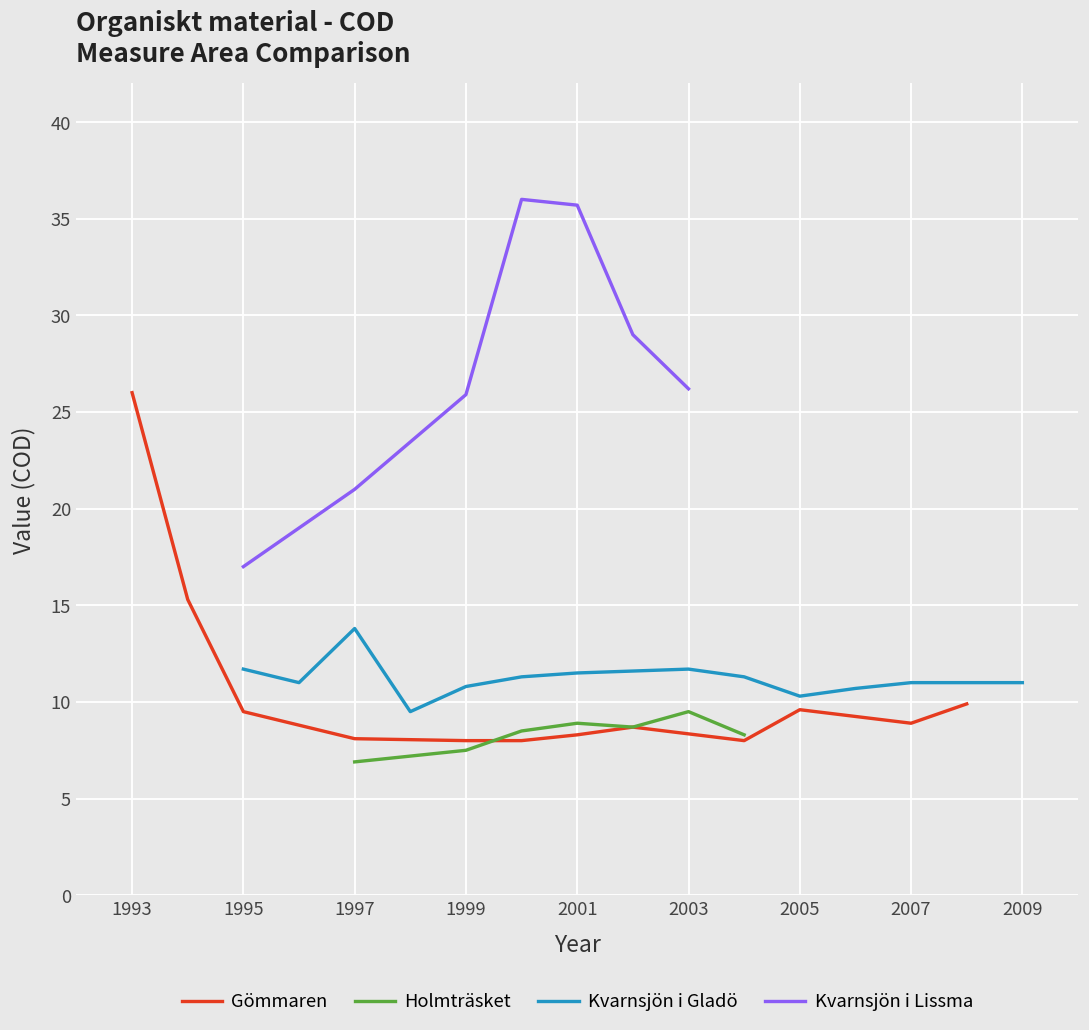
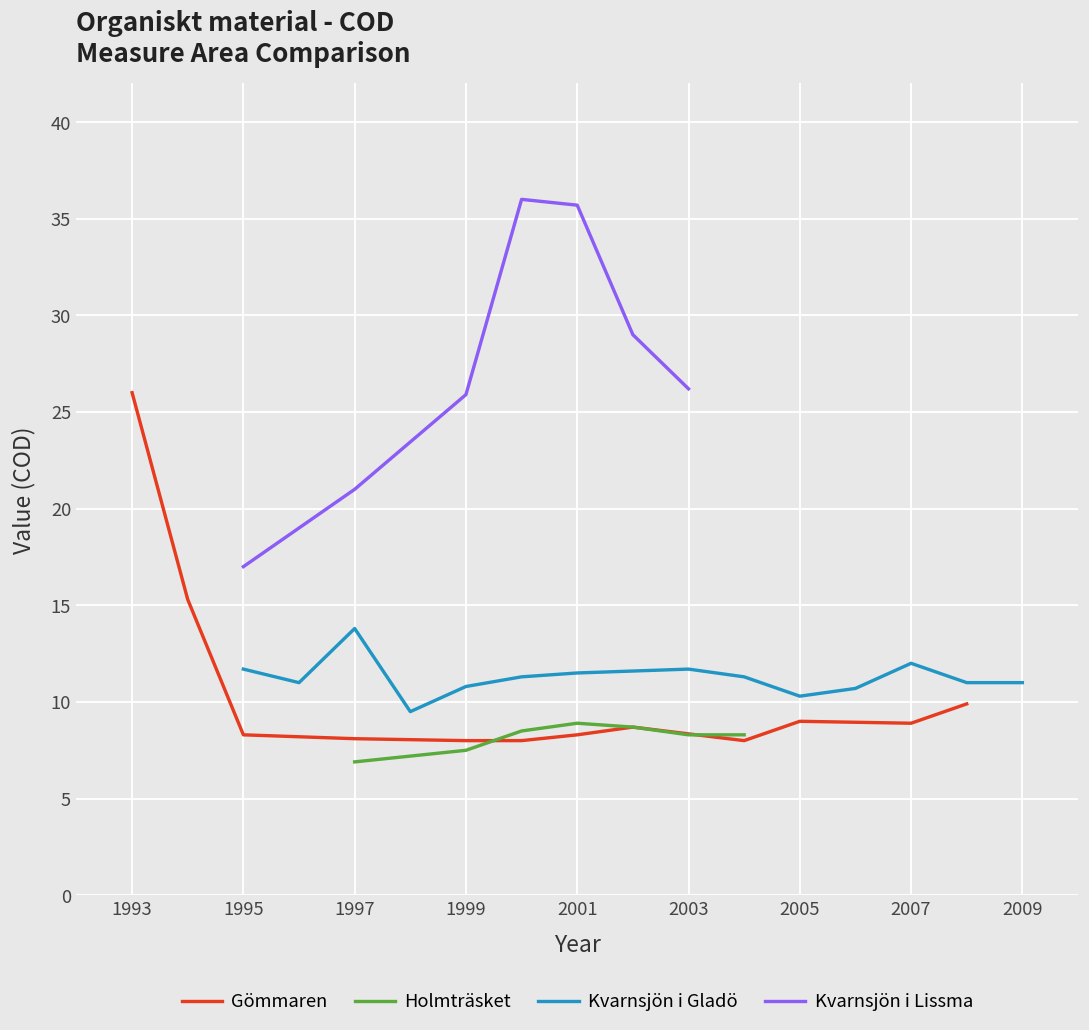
  {
    "Gömmaren": {
      "1993": 26.0,
-     "1995": 9.5,
+     "1995": 8.3,
      "1997": 8.1,
      "1999": 8.0,
      "2001": 8.3,
-     "2005": 9.6,
+     "2005": 9.0,
      "2007": 8.9
    },
    "Holmträsket": {
      "1997": 6.9,
      "1999": 7.5,
      "2001": 8.9,
-     "2003": 9.5
+     "2003": 8.3
    },
    "Kvarnsjön i Gladö": {
      "1995": 11.7,
      "1997": 13.8,
      "1999": 10.8,
      "2001": 11.5,
      "2003": 11.7,
      "2005": 10.3,
-     "2007": 11,
+     "2007": 12,
      "2009": 11
    },
    "Kvarnsjön i Lissma": {
      "1995": 17.0,
      "1997": 21.0,
      "1999": 25.9,
      "2001": 35.7,
      "2003": 26.2
    }
  }
